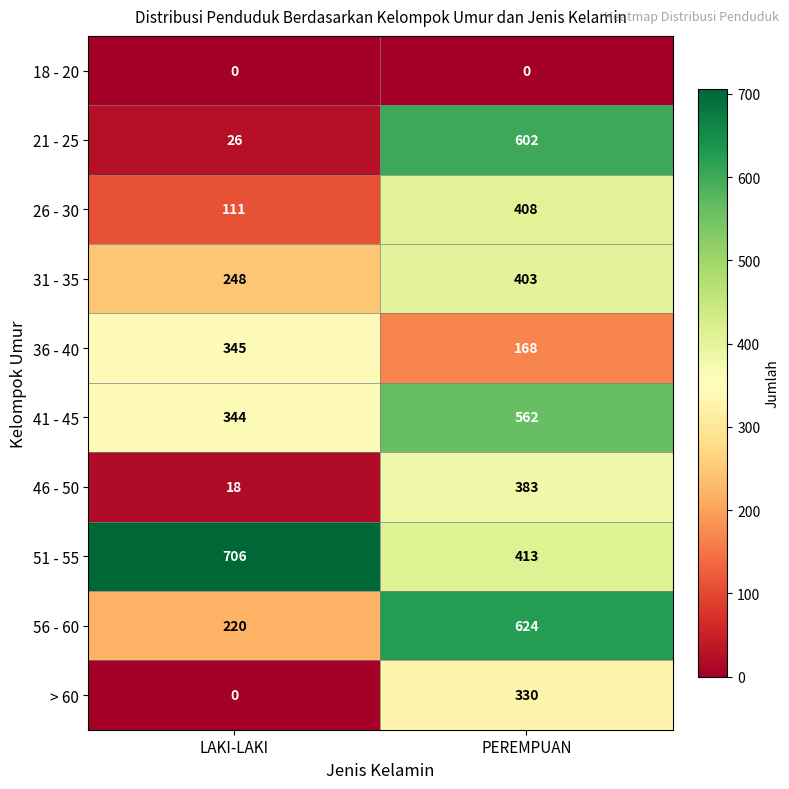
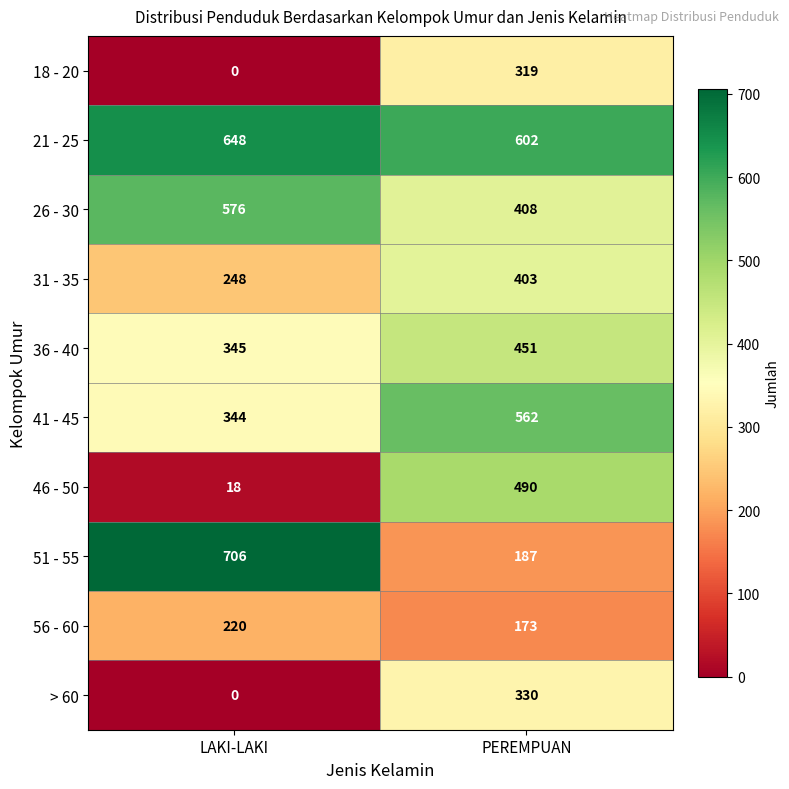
  {
    "18 - 20": {
      "LAKI-LAKI": 0,
-     "PEREMPUAN": 0
+     "PEREMPUAN": 319
    },
    "21 - 25": {
-     "LAKI-LAKI": 26,
+     "LAKI-LAKI": 648,
      "PEREMPUAN": 602
    },
    "26 - 30": {
-     "LAKI-LAKI": 111,
+     "LAKI-LAKI": 576,
      "PEREMPUAN": 408
    },
    "31 - 35": {
      "LAKI-LAKI": 248,
      "PEREMPUAN": 403
    },
    "36 - 40": {
      "LAKI-LAKI": 345,
-     "PEREMPUAN": 168
+     "PEREMPUAN": 451
    },
    "41 - 45": {
      "LAKI-LAKI": 344,
      "PEREMPUAN": 562
    },
    "46 - 50": {
      "LAKI-LAKI": 18,
-     "PEREMPUAN": 383
+     "PEREMPUAN": 490
    },
    "51 - 55": {
      "LAKI-LAKI": 706,
-     "PEREMPUAN": 413
+     "PEREMPUAN": 187
    },
    "56 - 60": {
      "LAKI-LAKI": 220,
-     "PEREMPUAN": 624
+     "PEREMPUAN": 173
    },
    "> 60": {
      "LAKI-LAKI": 0,
      "PEREMPUAN": 330
    }
  }
